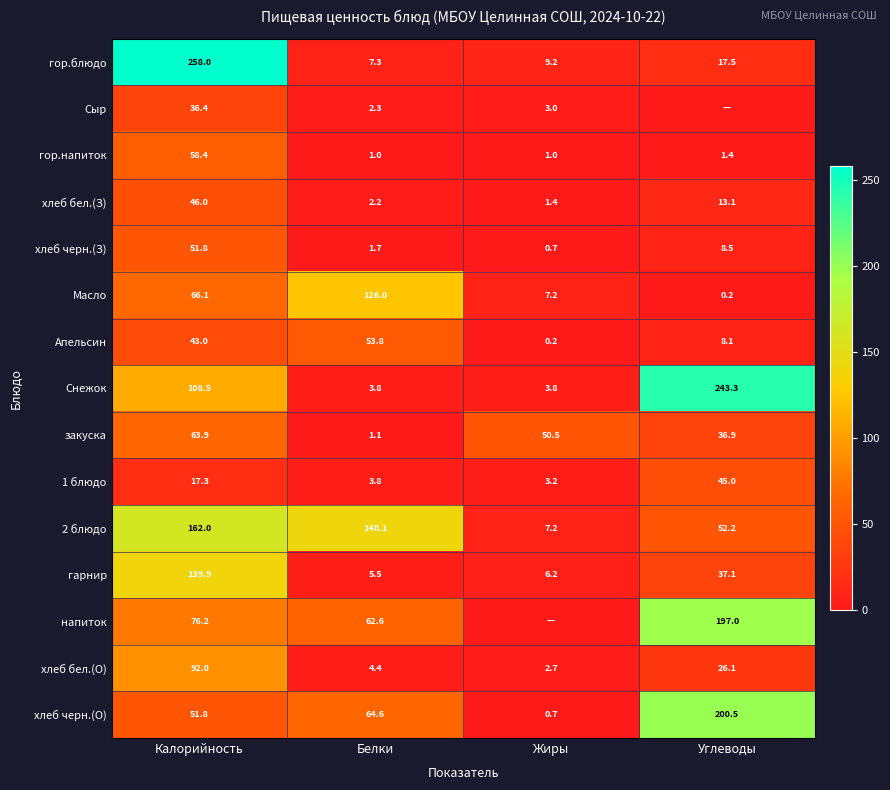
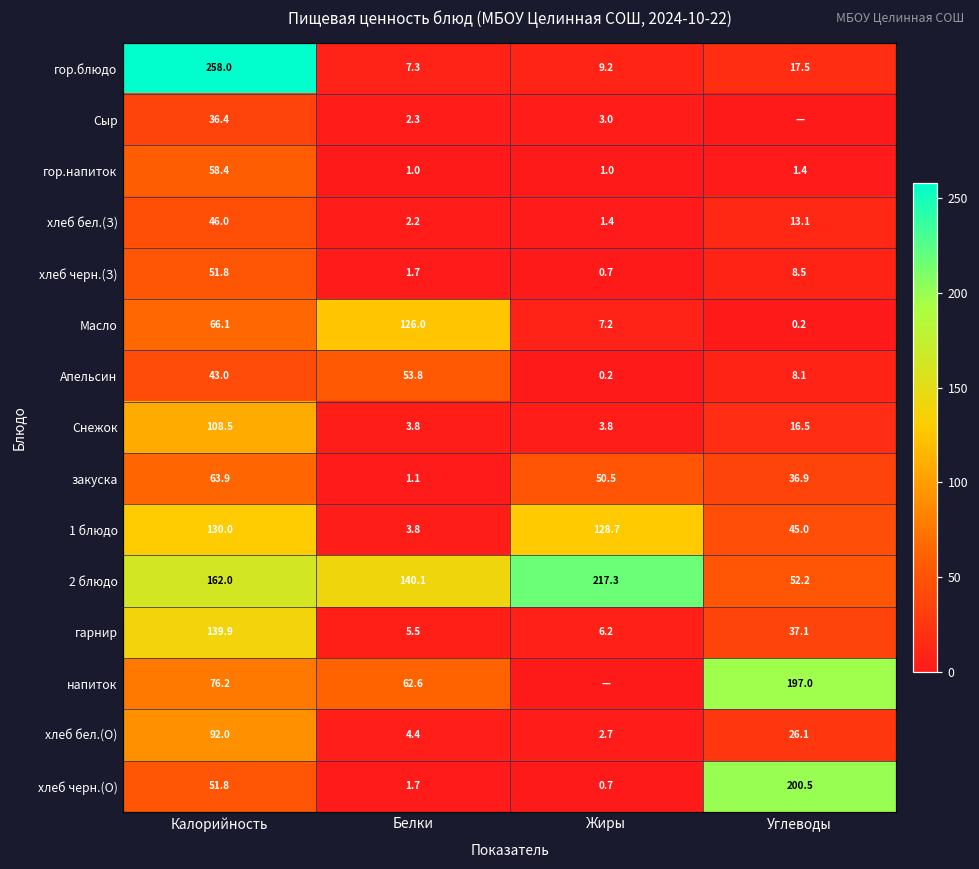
  {
    "гор.блюдо": {
      "Калорийность": 258.0,
      "Белки": 7.3,
      "Жиры": 9.2,
      "Углеводы": 17.5
    },
    "Сыр": {
      "Калорийность": 36.4,
      "Белки": 2.3,
      "Жиры": 3.0
    },
    "гор.напиток": {
      "Калорийность": 58.4,
      "Белки": 1.0,
      "Жиры": 1.0,
      "Углеводы": 1.4
    },
    "хлеб бел.(З)": {
      "Калорийность": 46.0,
      "Белки": 2.2,
      "Жиры": 1.4,
      "Углеводы": 13.1
    },
    "хлеб черн.(З)": {
      "Калорийность": 51.8,
      "Белки": 1.7,
      "Жиры": 0.7,
      "Углеводы": 8.5
    },
    "Масло": {
      "Калорийность": 66.1,
      "Белки": 126.0,
      "Жиры": 7.2,
      "Углеводы": 0.2
    },
    "Апельсин": {
      "Калорийность": 43.0,
      "Белки": 53.8,
      "Жиры": 0.2,
      "Углеводы": 8.1
    },
    "Снежок": {
      "Калорийность": 108.5,
      "Белки": 3.8,
      "Жиры": 3.8,
-     "Углеводы": 243.3
+     "Углеводы": 16.5
    },
    "закуска": {
      "Калорийность": 63.9,
      "Белки": 1.1,
      "Жиры": 50.5,
      "Углеводы": 36.9
    },
    "1 блюдо": {
-     "Калорийность": 17.3,
+     "Калорийность": 130.0,
      "Белки": 3.8,
-     "Жиры": 3.2,
+     "Жиры": 128.7,
      "Углеводы": 45.0
    },
    "2 блюдо": {
      "Калорийность": 162.0,
      "Белки": 140.1,
-     "Жиры": 7.2,
+     "Жиры": 217.3,
      "Углеводы": 52.2
    },
    "гарнир": {
      "Калорийность": 139.9,
      "Белки": 5.5,
      "Жиры": 6.2,
      "Углеводы": 37.1
    },
    "напиток": {
      "Калорийность": 76.2,
      "Белки": 62.6,
      "Углеводы": 197.0
    },
    "хлеб бел.(О)": {
      "Калорийность": 92.0,
      "Белки": 4.4,
      "Жиры": 2.7,
      "Углеводы": 26.1
    },
    "хлеб черн.(О)": {
      "Калорийность": 51.8,
-     "Белки": 64.6,
+     "Белки": 1.7,
      "Жиры": 0.7,
      "Углеводы": 200.5
    }
  }
